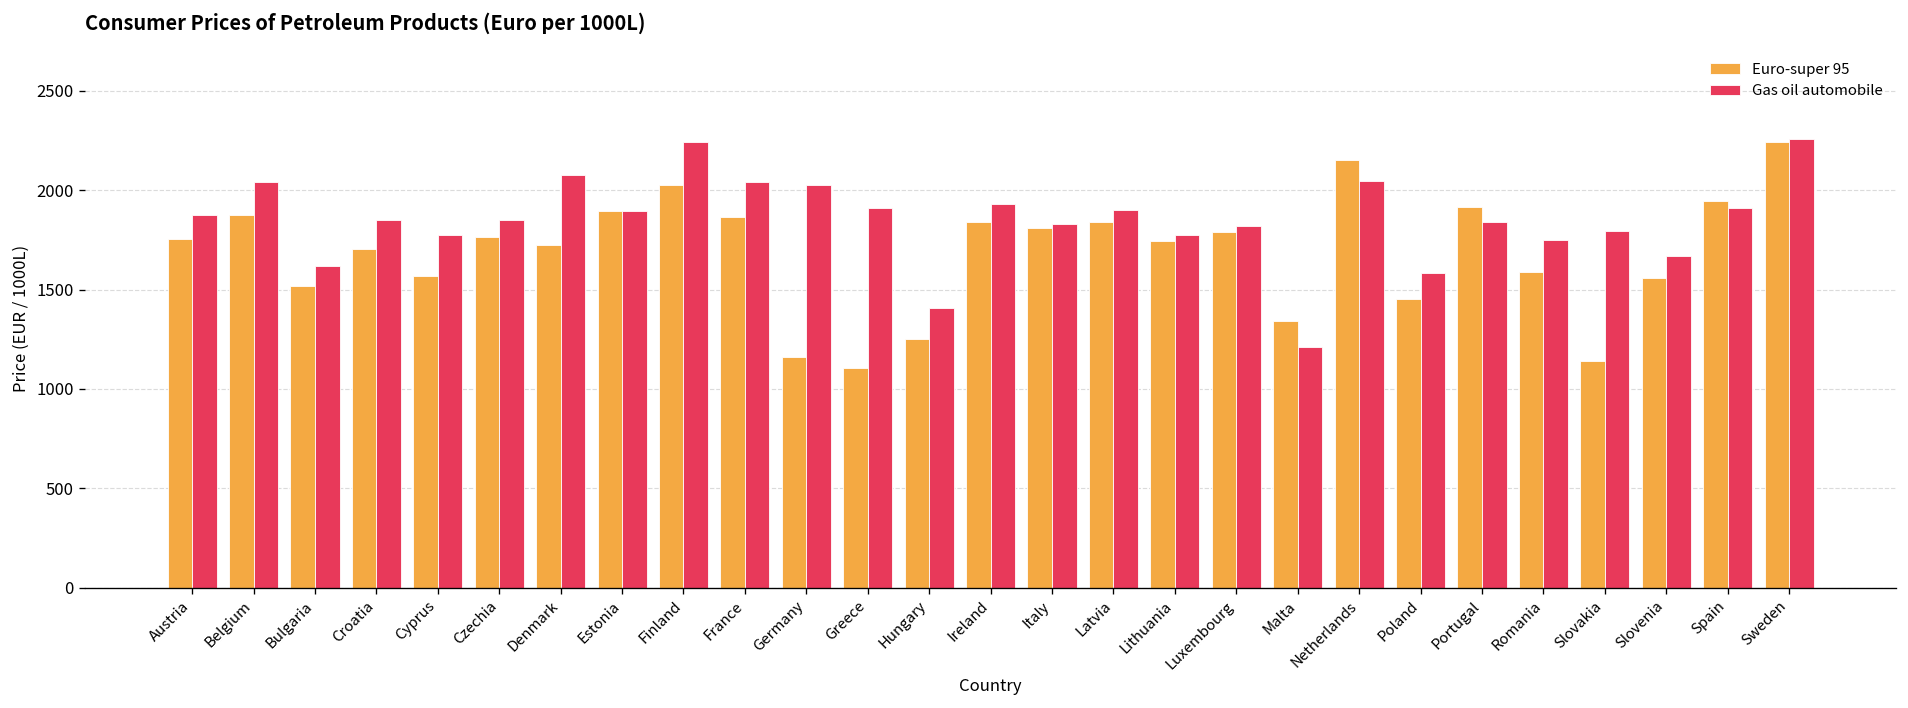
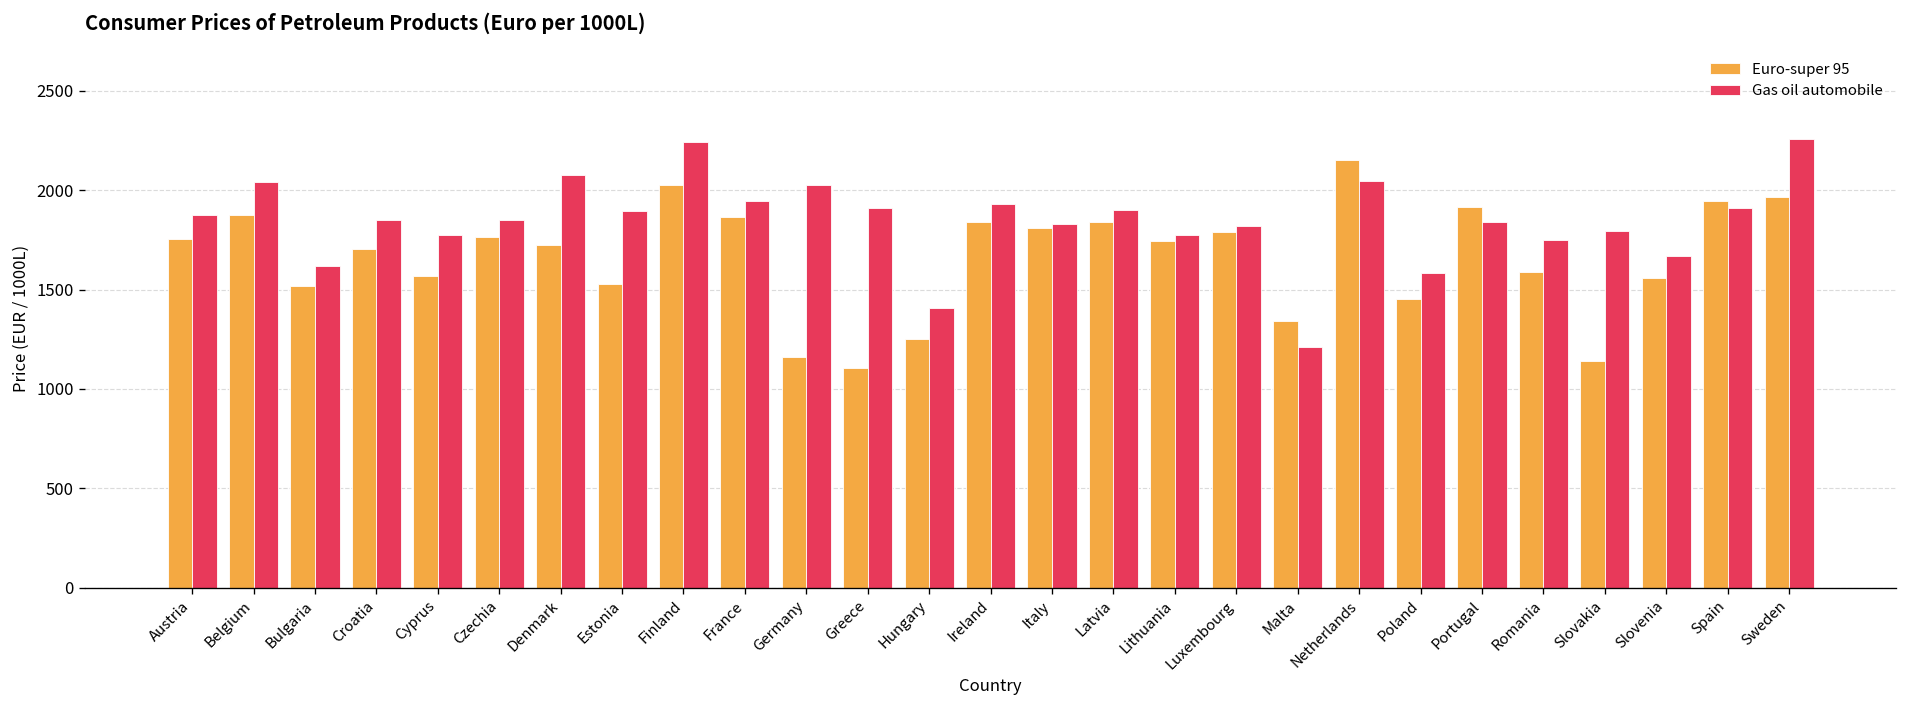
  {
    "Euro-super 95": {
      "Austria": 1760,
      "Belgium": 1880,
      "Bulgaria": 1520,
      "Croatia": 1710,
      "Cyprus": 1570,
      "Czechia": 1760,
      "Denmark": 1720,
-     "Estonia": 1890,
+     "Estonia": 1530,
      "Finland": 2030,
      "France": 1870,
      "Germany": 1160,
      "Greece": 1100,
      "Hungary": 1250,
      "Ireland": 1840,
      "Italy": 1810,
      "Latvia": 1840,
      "Lithuania": 1750,
      "Luxembourg": 1790,
      "Malta": 1340,
      "Netherlands": 2150,
      "Poland": 1450,
      "Portugal": 1920,
      "Romania": 1590,
      "Slovakia": 1140,
      "Slovenia": 1560,
      "Spain": 1940,
-     "Sweden": 2240
+     "Sweden": 1960
    },
    "Gas oil automobile": {
      "Austria": 1880,
      "Belgium": 2040,
      "Bulgaria": 1620,
      "Croatia": 1850,
      "Cyprus": 1770,
      "Czechia": 1850,
      "Denmark": 2070,
      "Estonia": 1890,
      "Finland": 2240,
-     "France": 2040,
+     "France": 1940,
      "Germany": 2030,
      "Greece": 1910,
      "Hungary": 1410,
      "Ireland": 1930,
      "Italy": 1830,
      "Latvia": 1900,
      "Lithuania": 1770,
      "Luxembourg": 1820,
      "Malta": 1210,
      "Netherlands": 2050,
      "Poland": 1580,
      "Portugal": 1840,
      "Romania": 1750,
      "Slovakia": 1800,
      "Slovenia": 1670,
      "Spain": 1910,
      "Sweden": 2260
    }
  }
